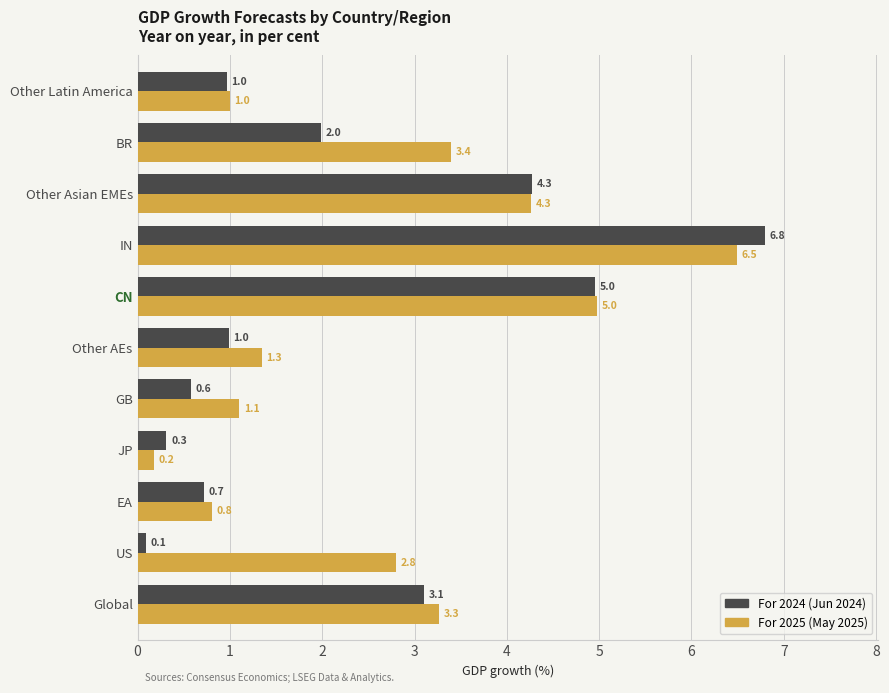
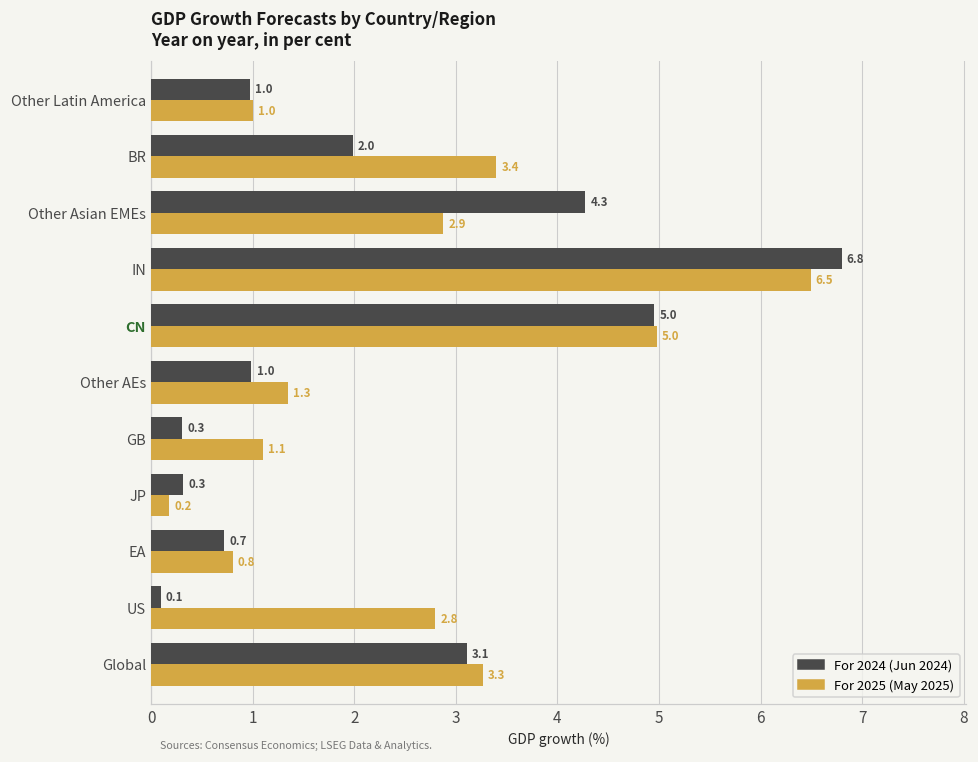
  {
    "For 2024 (Jun 2024)": {
      "Other Latin America": 1.0,
      "BR": 2.0,
      "Other Asian EMEs": 4.3,
      "IN": 6.8,
      "CN": 5.0,
      "Other AEs": 1.0,
-     "GB": 0.6,
+     "GB": 0.3,
      "JP": 0.3,
      "EA": 0.7,
      "US": 0.1,
      "Global": 3.1
    },
    "For 2025 (May 2025)": {
      "Other Latin America": 1.0,
      "BR": 3.4,
-     "Other Asian EMEs": 4.3,
+     "Other Asian EMEs": 2.9,
      "IN": 6.5,
      "CN": 5.0,
      "Other AEs": 1.3,
      "GB": 1.1,
      "JP": 0.2,
      "EA": 0.8,
      "US": 2.8,
      "Global": 3.3
    }
  }
